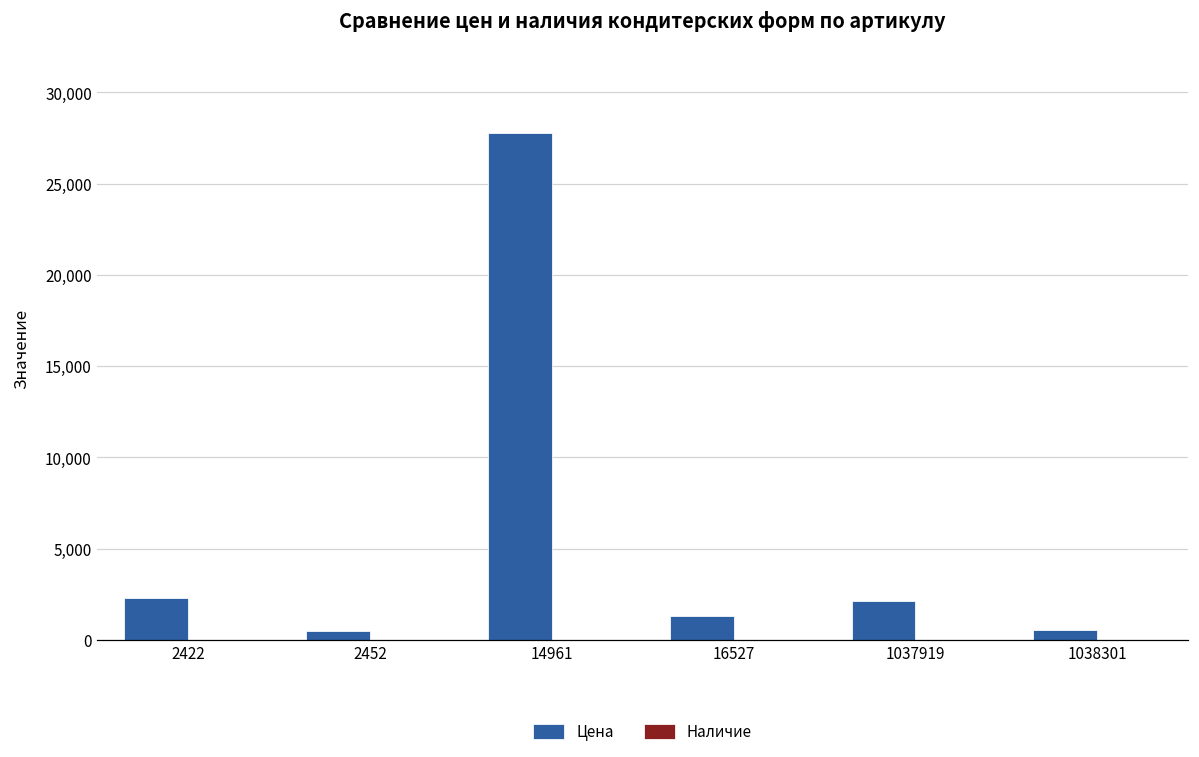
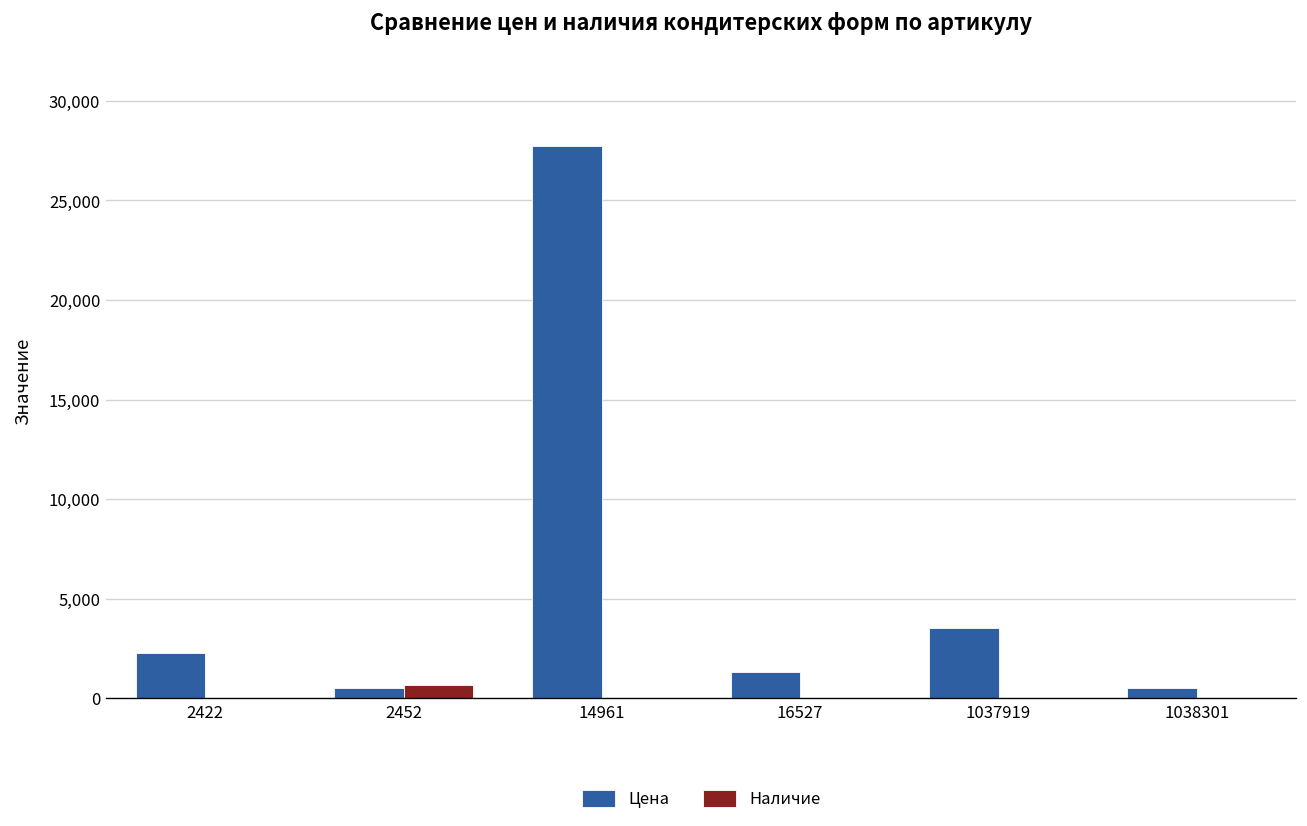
  {
    "Цена": {
      "2422": "2,300",
      "2452": "500",
      "14961": "27,800",
      "16527": "1,300",
-     "1037919": "2,100",
+     "1037919": "3,500",
      "1038301": "500"
    },
    "Наличие": {
      "2422": "0",
-     "2452": "0",
+     "2452": "700",
      "14961": "0",
      "16527": "0",
      "1037919": "0",
      "1038301": "0"
    }
  }
